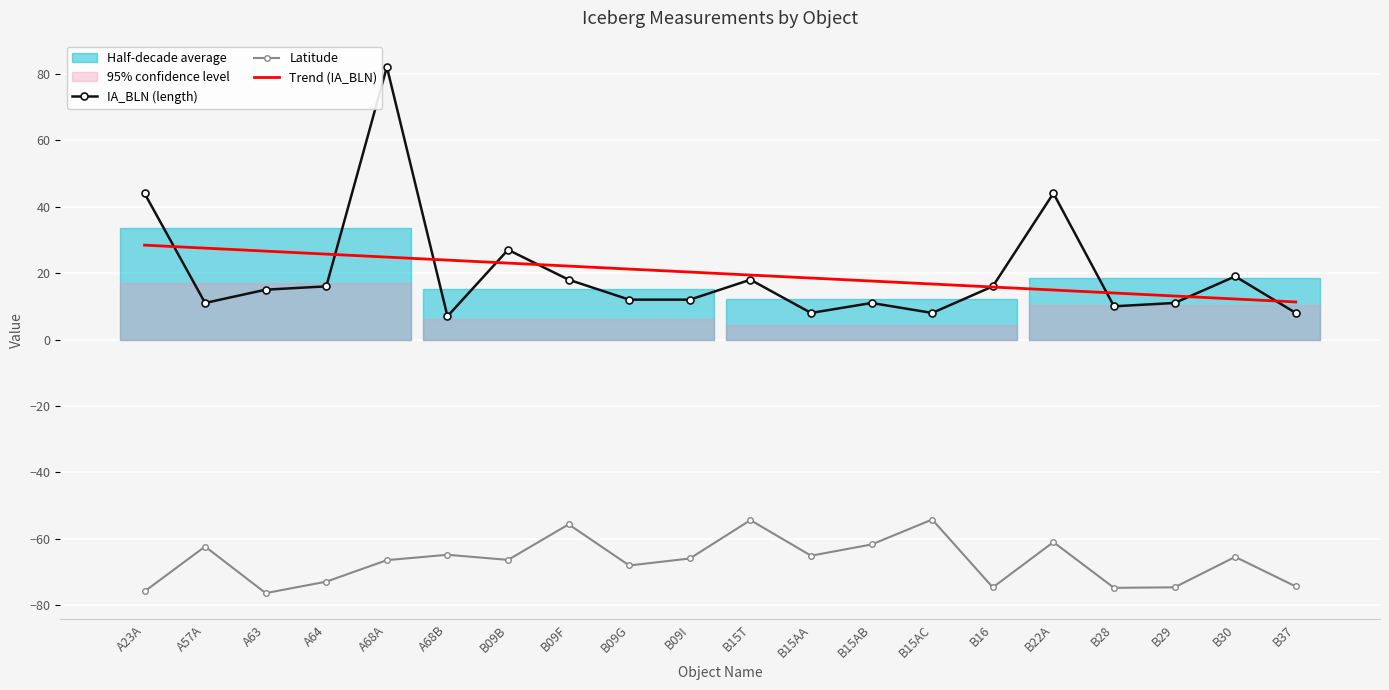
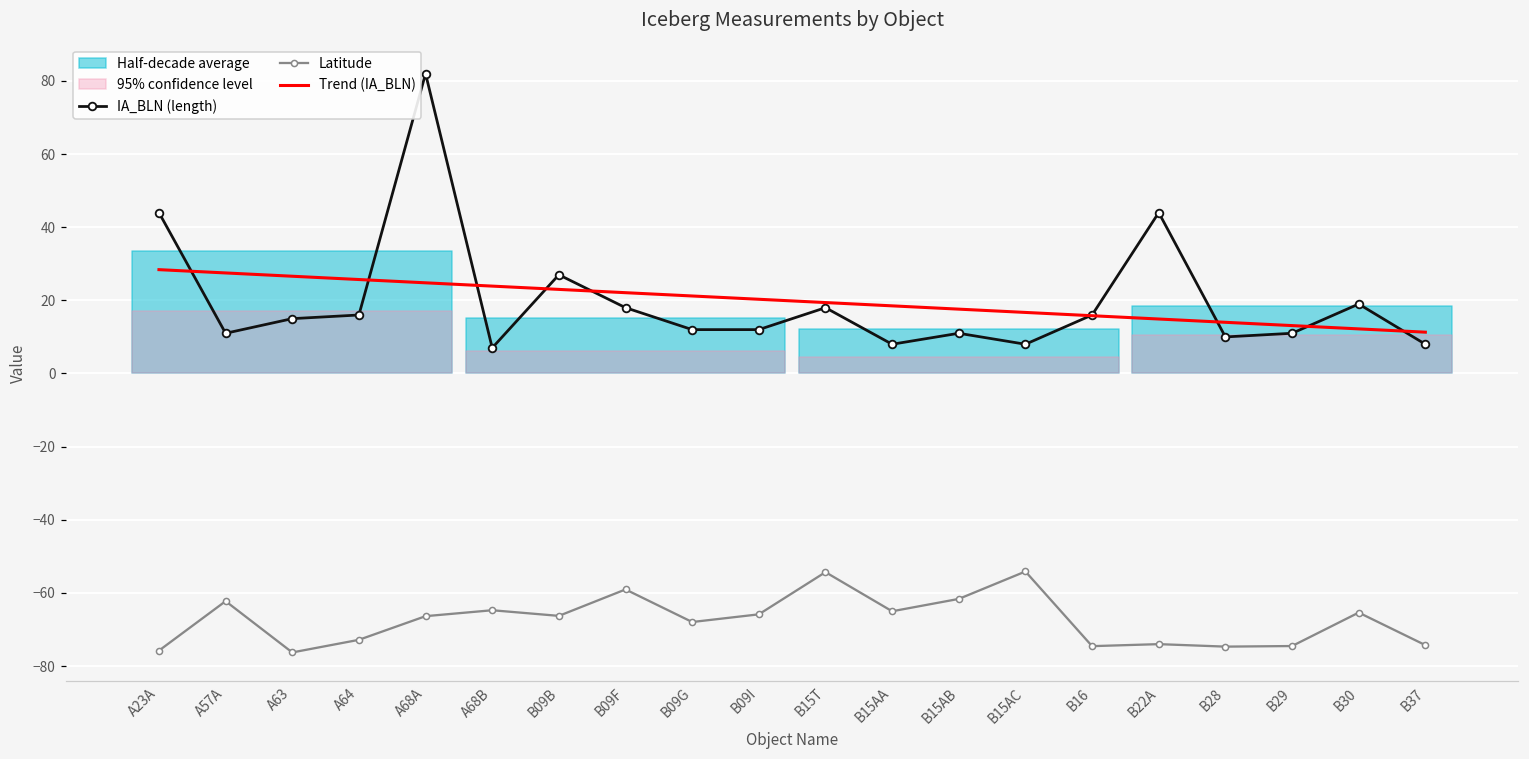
  {
    "IA_BLN (length)": {
      "A23A": 44,
      "A57A": 11,
      "A63": 15,
      "A64": 16,
      "A68A": 82,
      "A68B": 7,
      "B09B": 27,
      "B09F": 18,
      "B09G": 12,
      "B09I": 12,
      "B15T": 18,
      "B15AA": 8,
      "B15AB": 11,
      "B15AC": 8,
      "B22A": 44,
      "B28": 10,
      "B29": 11,
      "B30": 19,
      "B37": 8
    },
    "Latitude": {
      "A23A": -76,
      "A57A": -62,
      "A63": -76,
      "A64": -73,
      "A68A": -66,
      "A68B": -65,
      "B09B": -66,
-     "B09F": -56,
+     "B09F": -59,
      "B09G": -68,
      "B09I": -66,
      "B15T": -54,
      "B15AA": -65,
      "B15AB": -62,
      "B15AC": -54,
      "B16": -75,
-     "B22A": -61,
+     "B22A": -74,
      "B28": -75,
      "B29": -75,
      "B30": -65,
      "B37": -74
    },
    "Trend (IA_BLN)": {
      "A23A": 28,
      "A57A": 28,
      "A63": 27,
      "A64": 26,
      "A68A": 25,
      "A68B": 24,
      "B09B": 23,
      "B09F": 22,
      "B09G": 21,
      "B09I": 20,
      "B15T": 19,
      "B15AA": 19,
      "B15AB": 18,
      "B15AC": 17,
      "B22A": 15,
      "B28": 14,
      "B29": 13,
      "B30": 12,
      "B37": 11
    }
  }
